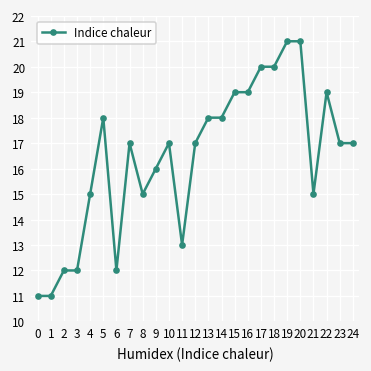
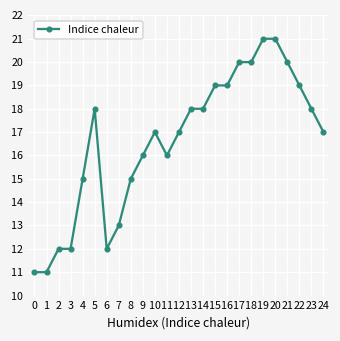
  {
    "0": 11,
    "1": 11,
    "2": 12,
    "3": 12,
    "4": 15,
    "5": 18,
    "6": 12,
-   "7": 17,
+   "7": 13,
    "8": 15,
    "9": 16,
    "10": 17,
-   "11": 13,
+   "11": 16,
    "12": 17,
    "13": 18,
    "14": 18,
    "15": 19,
    "16": 19,
    "17": 20,
    "18": 20,
    "19": 21,
    "20": 21,
-   "21": 15,
+   "21": 20,
    "22": 19,
-   "23": 17,
+   "23": 18,
    "24": 17
  }
